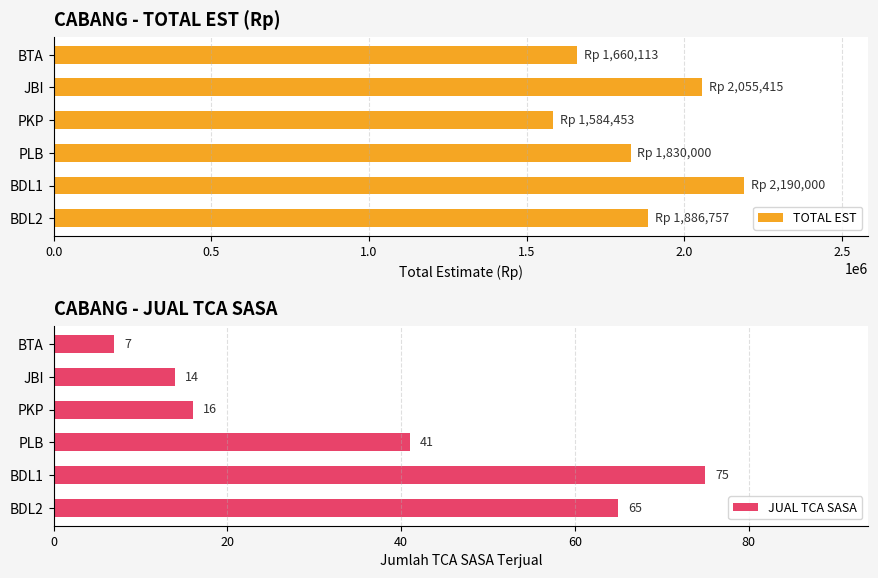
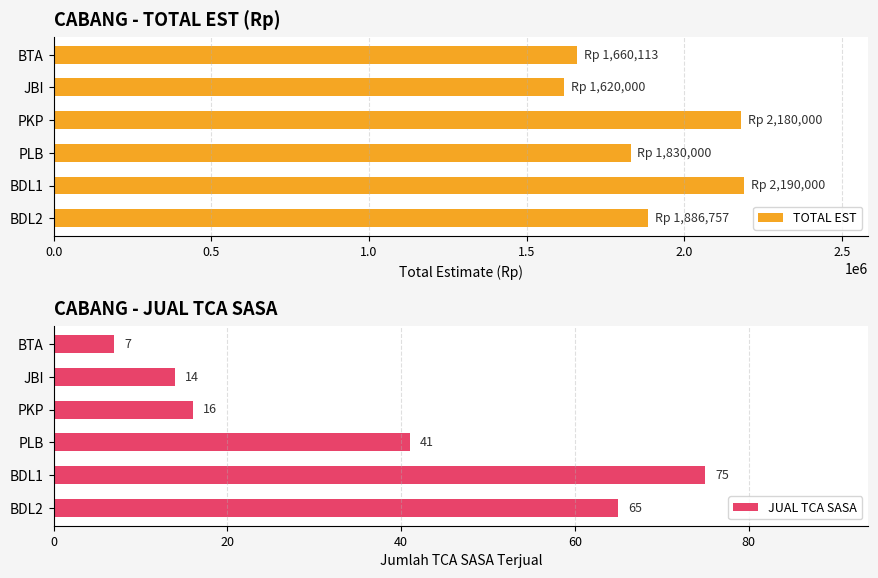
  {
    "CABANG - TOTAL EST (Rp)": {
      "BTA": "1,660,113",
-     "JBI": "2,055,415",
-     "PKP": "1,584,453",
+     "JBI": "1,620,000",
+     "PKP": "2,180,000",
      "PLB": "1,830,000",
      "BDL1": "2,190,000",
      "BDL2": "1,886,757"
    },
    "CABANG - JUAL TCA SASA": {
      "BTA": "7",
      "JBI": "14",
      "PKP": "16",
      "PLB": "41",
      "BDL1": "75",
      "BDL2": "65"
    }
  }
